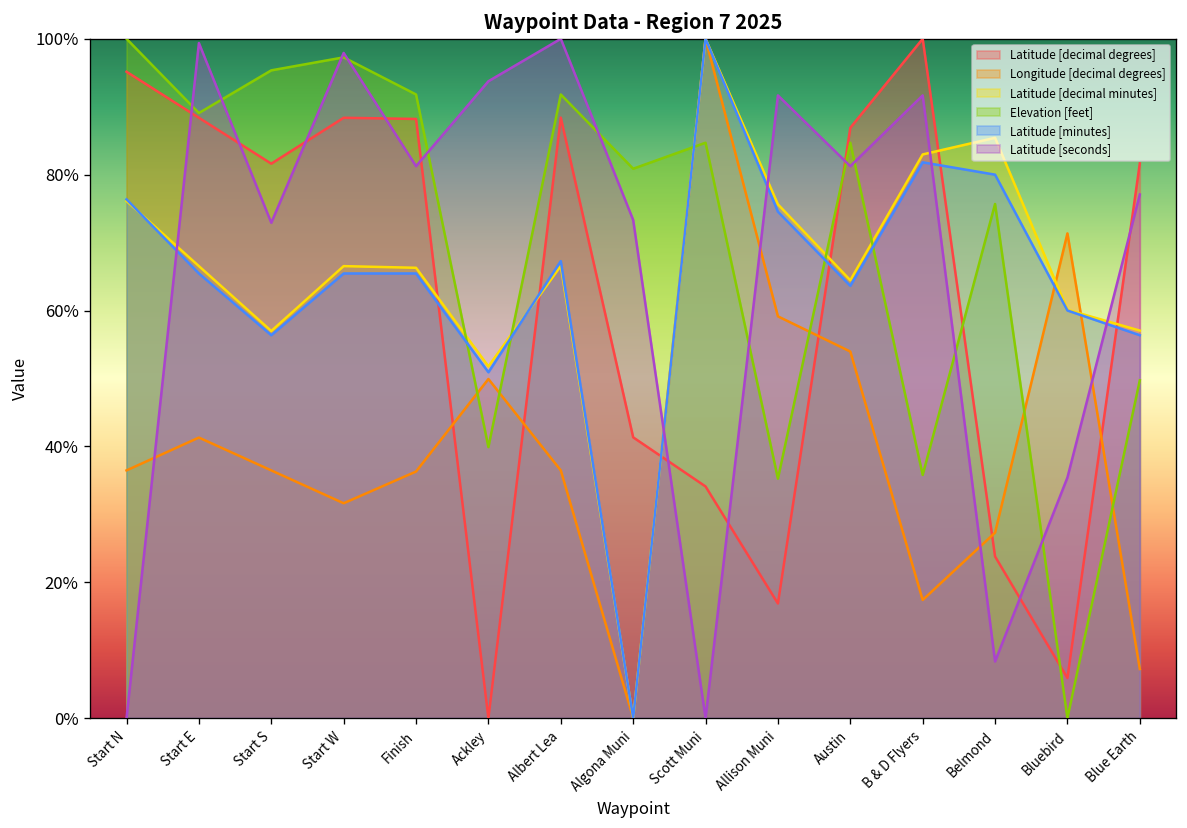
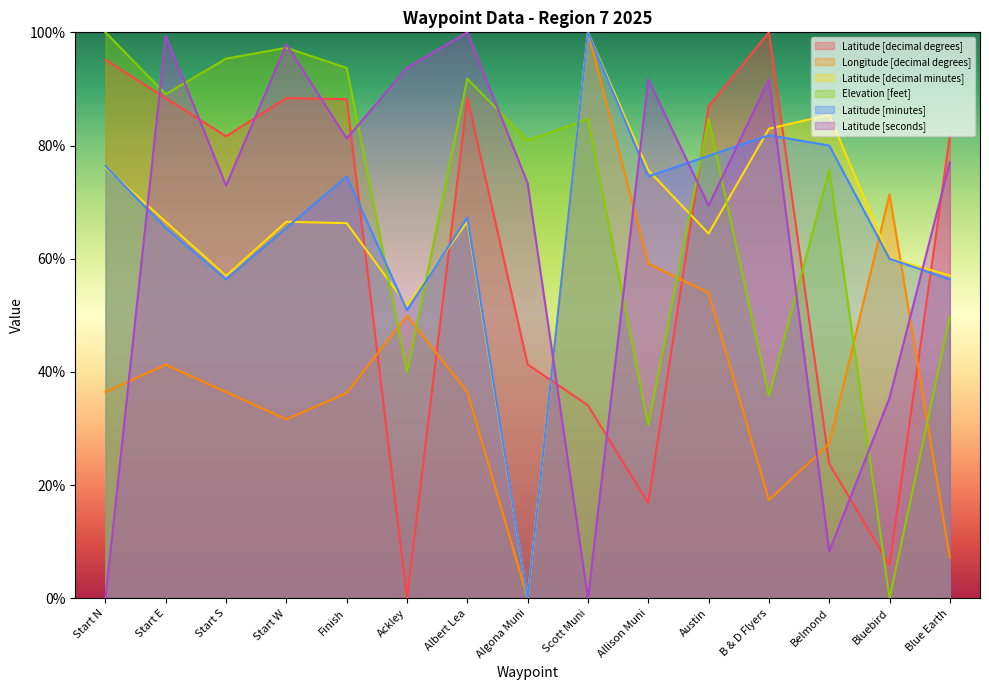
  {
    "Elevation [feet]": {
      "Start N": "100%",
      "Start E": "89%",
      "Start S": "95%",
      "Start W": "97%",
-     "Finish": "92%",
+     "Finish": "94%",
      "Ackley": "40%",
      "Albert Lea": "92%",
      "Algona Muni": "81%",
      "Scott Muni": "85%",
-     "Allison Muni": "35%",
+     "Allison Muni": "31%",
      "Austin": "85%",
      "B & D Flyers": "36%",
      "Belmond": "76%",
      "Bluebird": "0%",
      "Blue Earth": "50%"
    },
    "Latitude [minutes]": {
      "Start E": "65%",
      "Start S": "56%",
      "Start W": "65%",
-     "Finish": "65%",
+     "Finish": "75%",
      "Ackley": "51%",
      "Albert Lea": "67%",
      "Allison Muni": "75%",
-     "Austin": "64%",
+     "Austin": "78%",
      "B & D Flyers": "82%",
      "Belmond": "80%",
      "Blue Earth": "56%"
    },
    "Latitude [seconds]": {
      "Start N": "0%",
      "Start E": "99%",
      "Start S": "73%",
      "Start W": "98%",
      "Finish": "81%",
      "Ackley": "94%",
      "Albert Lea": "100%",
      "Algona Muni": "73%",
      "Scott Muni": "0%",
      "Allison Muni": "92%",
-     "Austin": "81%",
+     "Austin": "69%",
      "B & D Flyers": "92%",
      "Belmond": "8%",
      "Bluebird": "35%",
      "Blue Earth": "77%"
    }
  }
